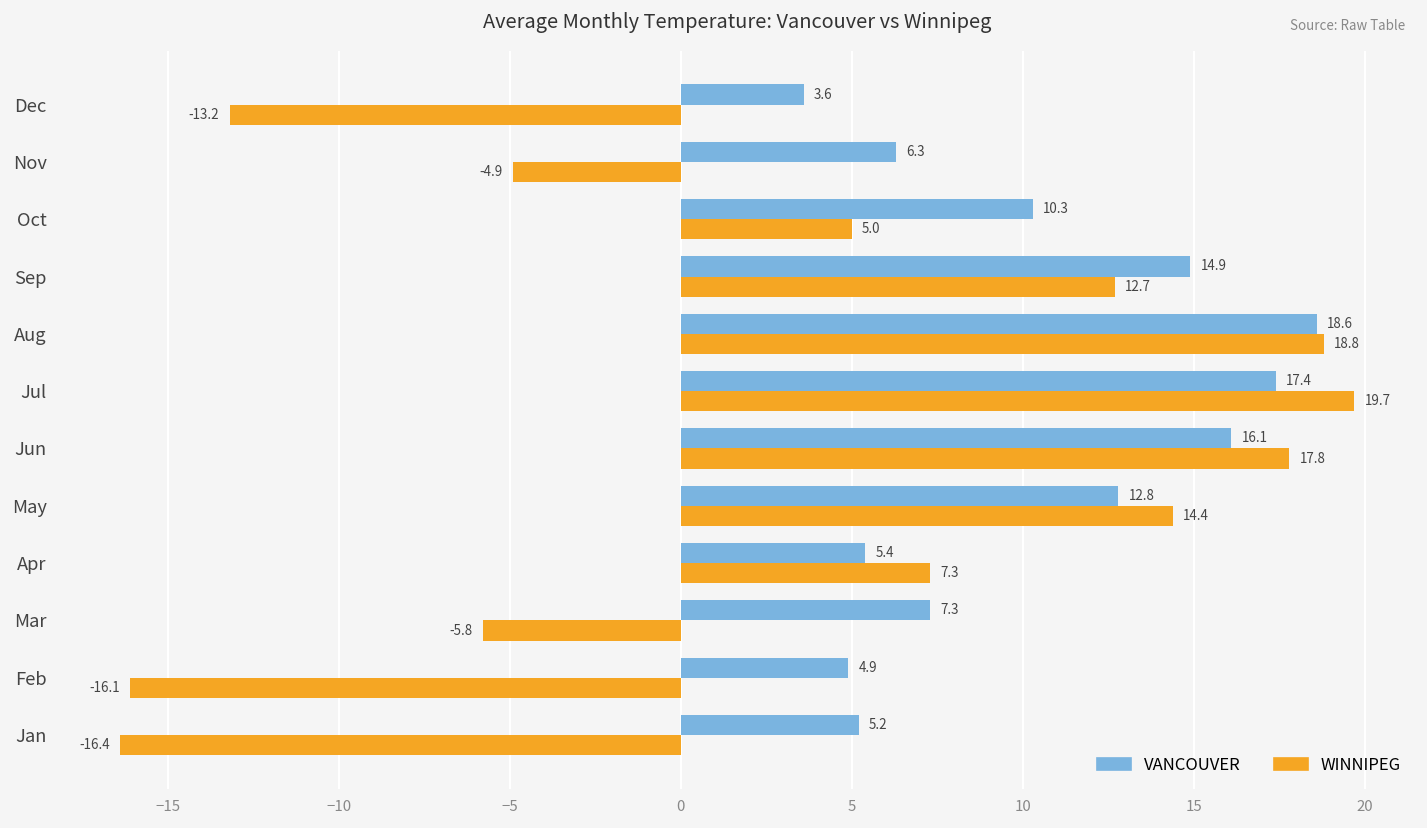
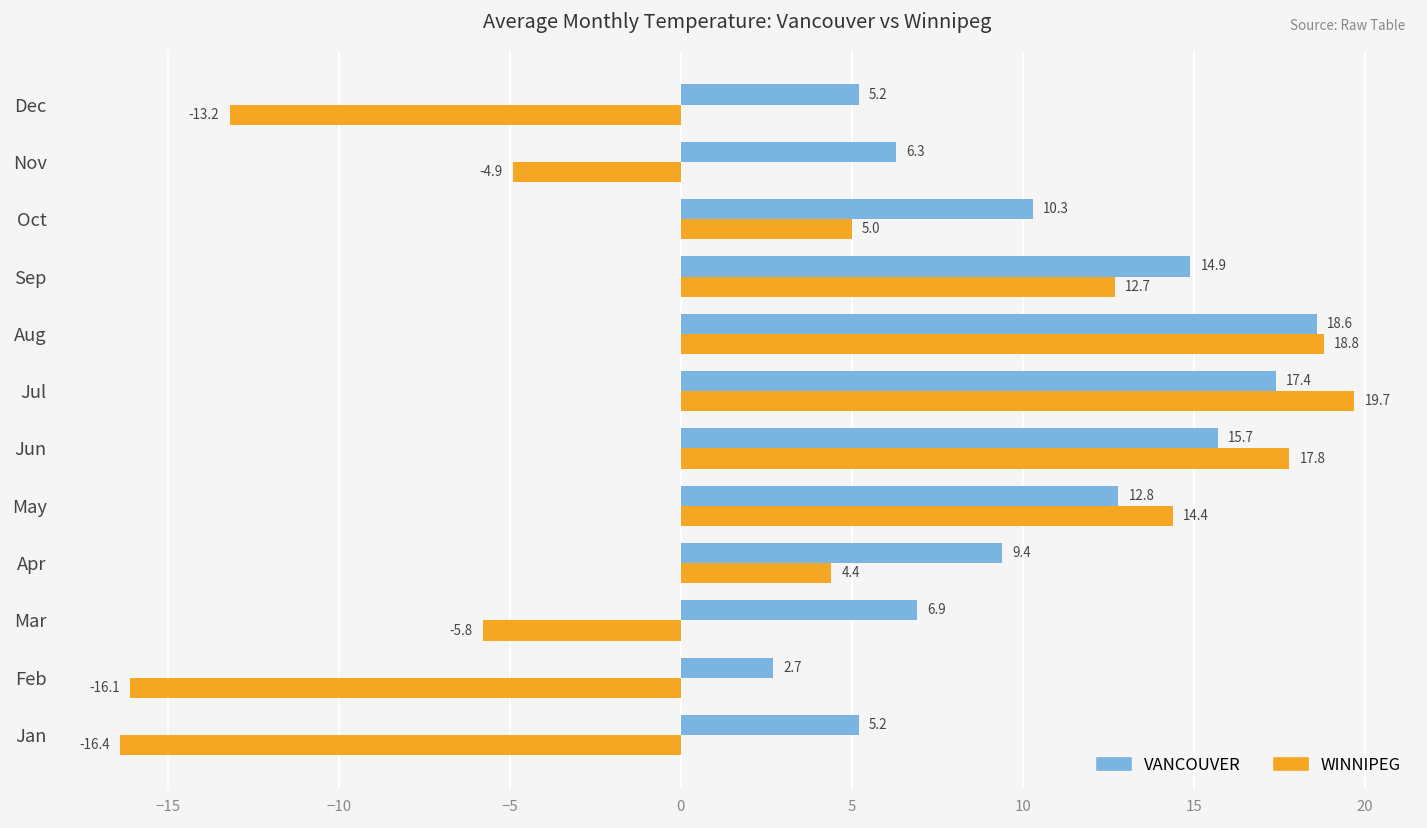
  {
    "VANCOUVER": {
-     "Dec": 3.6,
+     "Dec": 5.2,
      "Nov": 6.3,
      "Oct": 10.3,
      "Sep": 14.9,
      "Aug": 18.6,
      "Jul": 17.4,
-     "Jun": 16.1,
+     "Jun": 15.7,
      "May": 12.8,
-     "Apr": 5.4,
-     "Mar": 7.3,
-     "Feb": 4.9,
+     "Apr": 9.4,
+     "Mar": 6.9,
+     "Feb": 2.7,
      "Jan": 5.2
    },
    "WINNIPEG": {
      "Dec": -13.2,
      "Nov": -4.9,
      "Oct": 5.0,
      "Sep": 12.7,
      "Aug": 18.8,
      "Jul": 19.7,
      "Jun": 17.8,
      "May": 14.4,
-     "Apr": 7.3,
+     "Apr": 4.4,
      "Mar": -5.8,
      "Feb": -16.1,
      "Jan": -16.4
    }
  }
